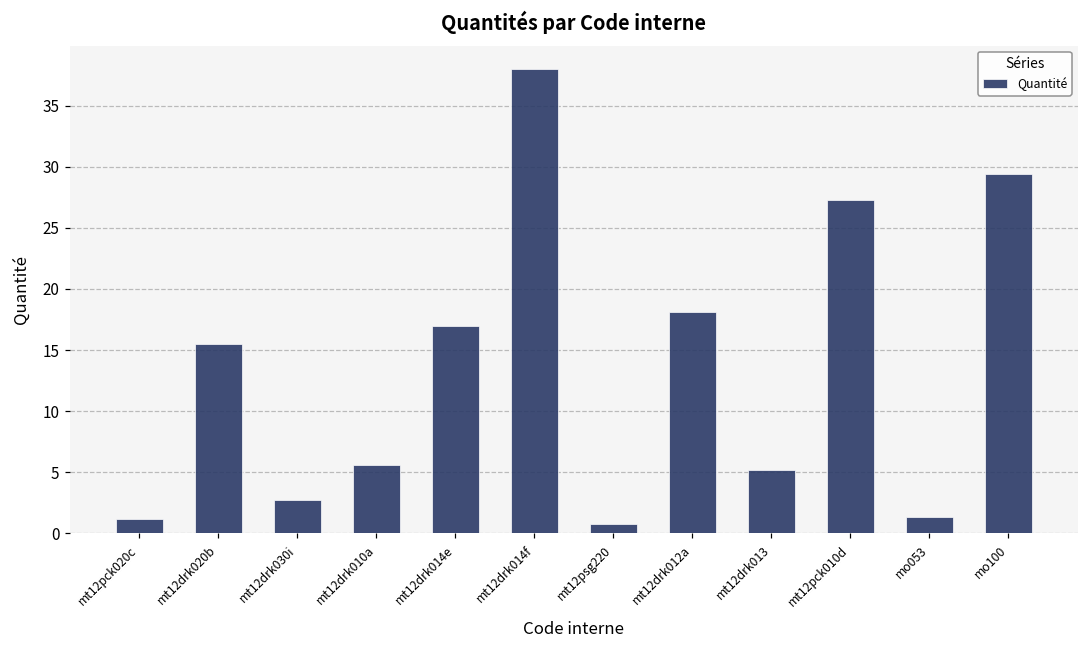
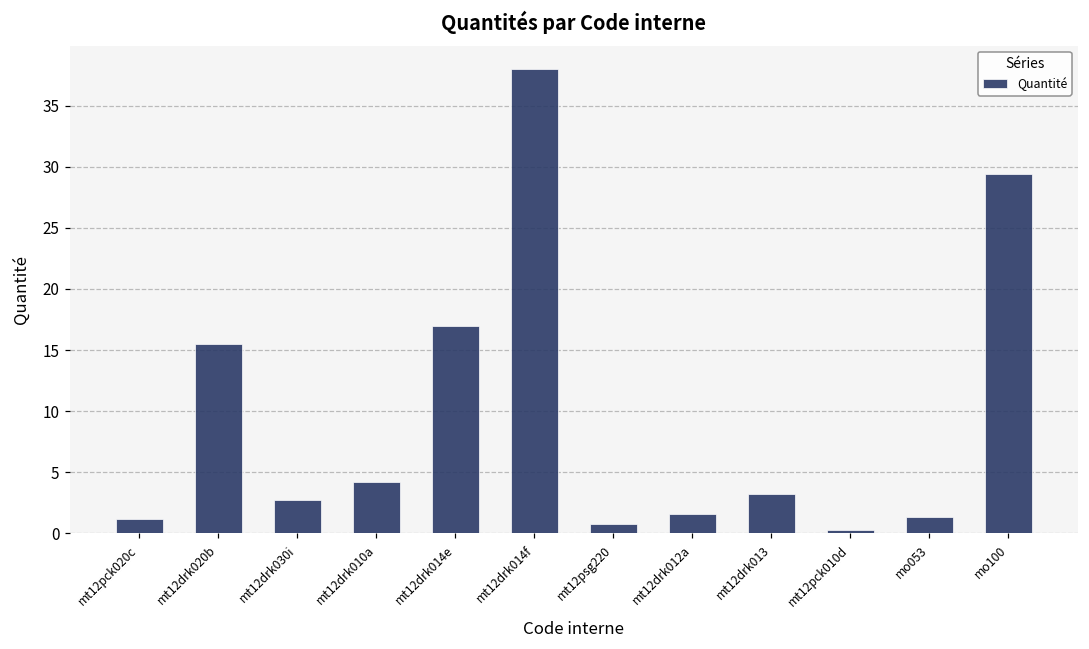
  {
    "mt12pck020c": 1.2,
    "mt12drk020b": 15.5,
    "mt12drk030i": 2.8,
-   "mt12drk010a": 5.6,
+   "mt12drk010a": 4.2,
    "mt12drk014e": 17.0,
    "mt12drk014f": 38.0,
    "mt12psg220": 0.8,
-   "mt12drk012a": 18.1,
-   "mt12drk013": 5.2,
-   "mt12pck010d": 27.3,
+   "mt12drk012a": 1.6,
+   "mt12drk013": 3.2,
+   "mt12pck010d": 0.3,
    "mo053": 1.4,
    "mo100": 29.4
  }
